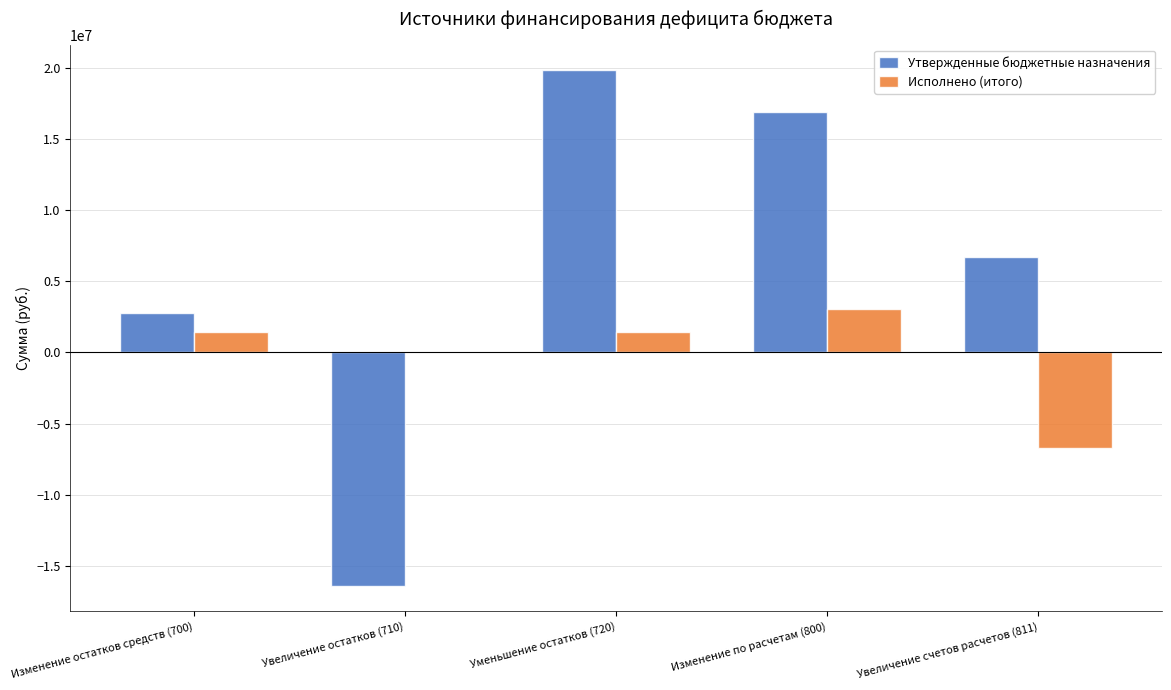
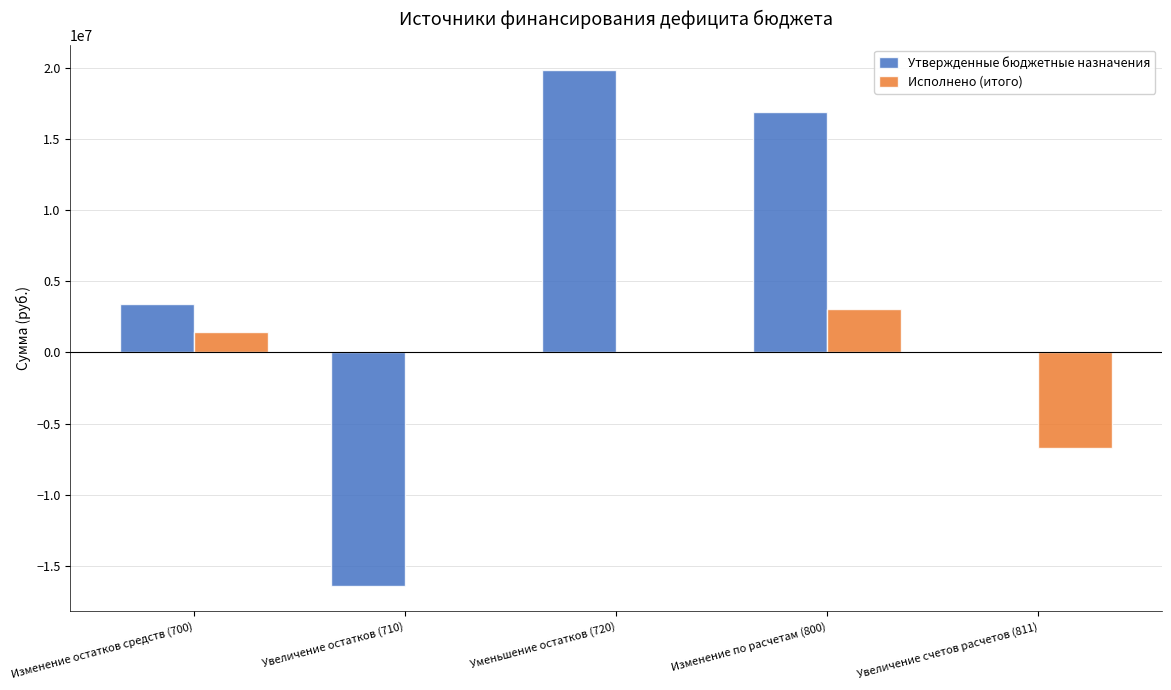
  {
    "Утвержденные бюджетные назначения": {
-     "Изменение остатков средств (700)": 2700000,
+     "Изменение остатков средств (700)": 3400000,
      "Увеличение остатков (710)": -16400000,
      "Уменьшение остатков (720)": 19800000,
      "Изменение по расчетам (800)": 16900000,
-     "Увеличение счетов расчетов (811)": 6700000
+     "Увеличение счетов расчетов (811)": 0
    },
    "Исполнено (итого)": {
      "Изменение остатков средств (700)": 1500000,
      "Увеличение остатков (710)": 0,
-     "Уменьшение остатков (720)": 1500000,
+     "Уменьшение остатков (720)": 0,
      "Изменение по расчетам (800)": 3100000,
      "Увеличение счетов расчетов (811)": -6700000
    }
  }
